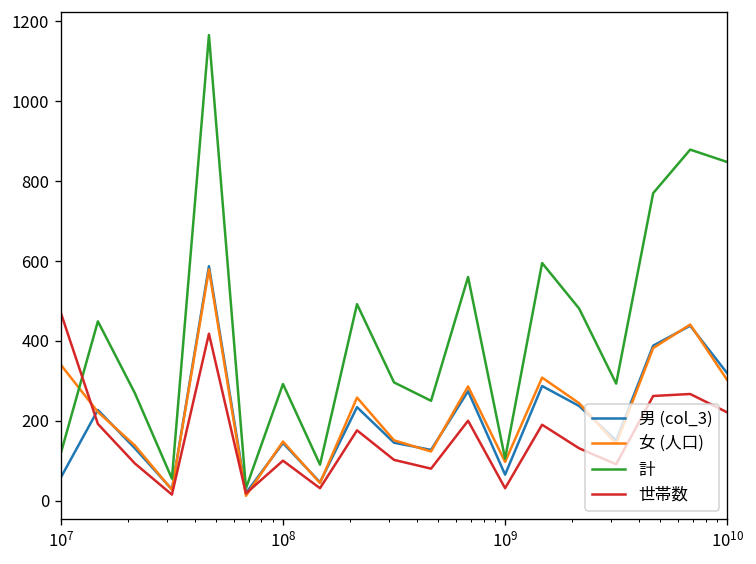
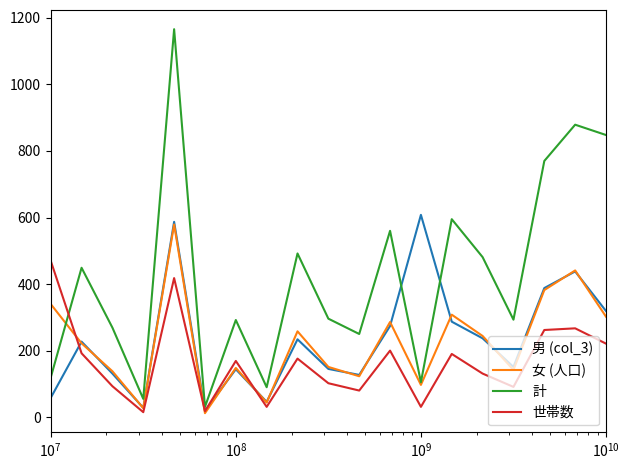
  {
    "男 (col_3)": {
      "10^7": 60,
-     "10^9": 70,
+     "10^9": 610,
      "10^10": 320
    },
    "女 (人口)": {
      "10^7": 340,
      "10^9": 100,
      "10^10": 300
    },
    "計": {
      "10^7": 120,
      "10^8": 290,
      "10^9": 110,
      "10^10": 850
    },
    "世帯数": {
      "10^7": 470,
-     "10^8": 100,
+     "10^8": 170,
      "10^9": 30,
      "10^10": 220
    }
  }
